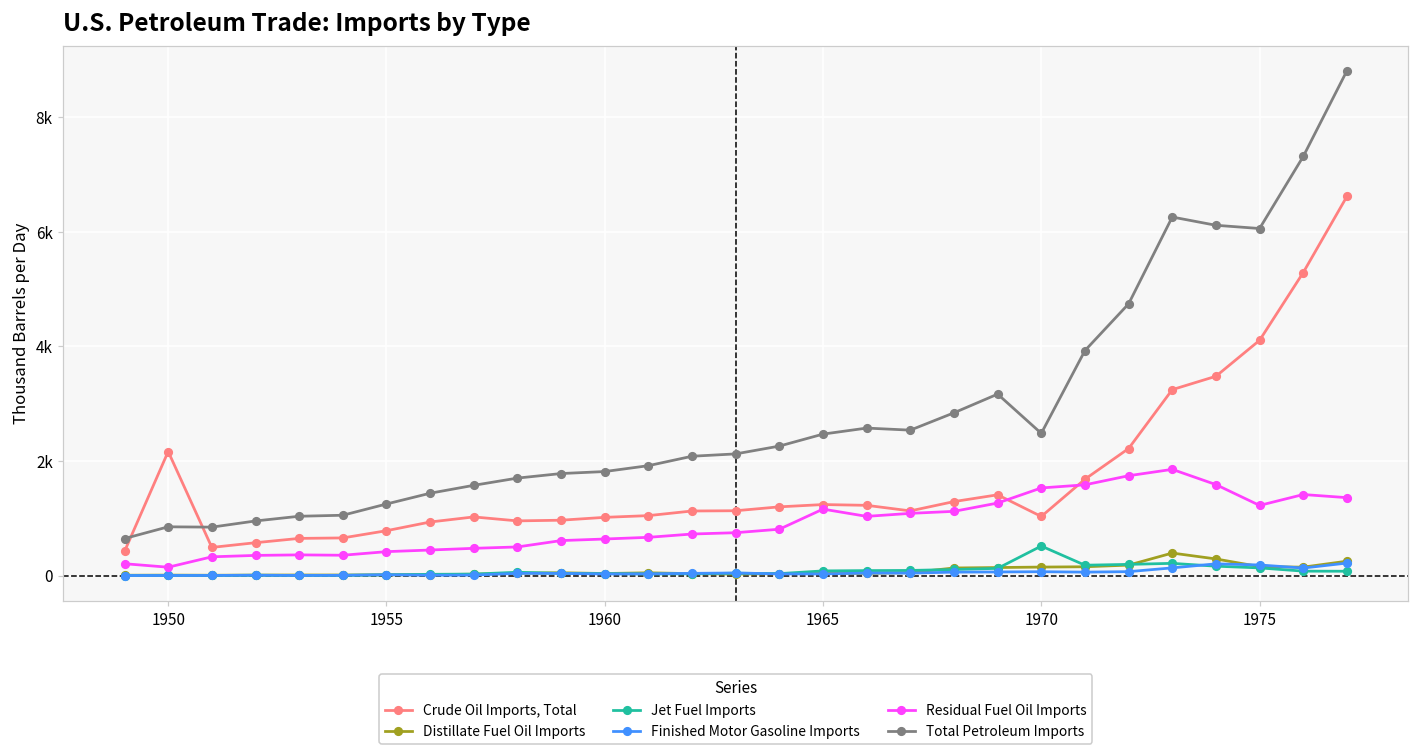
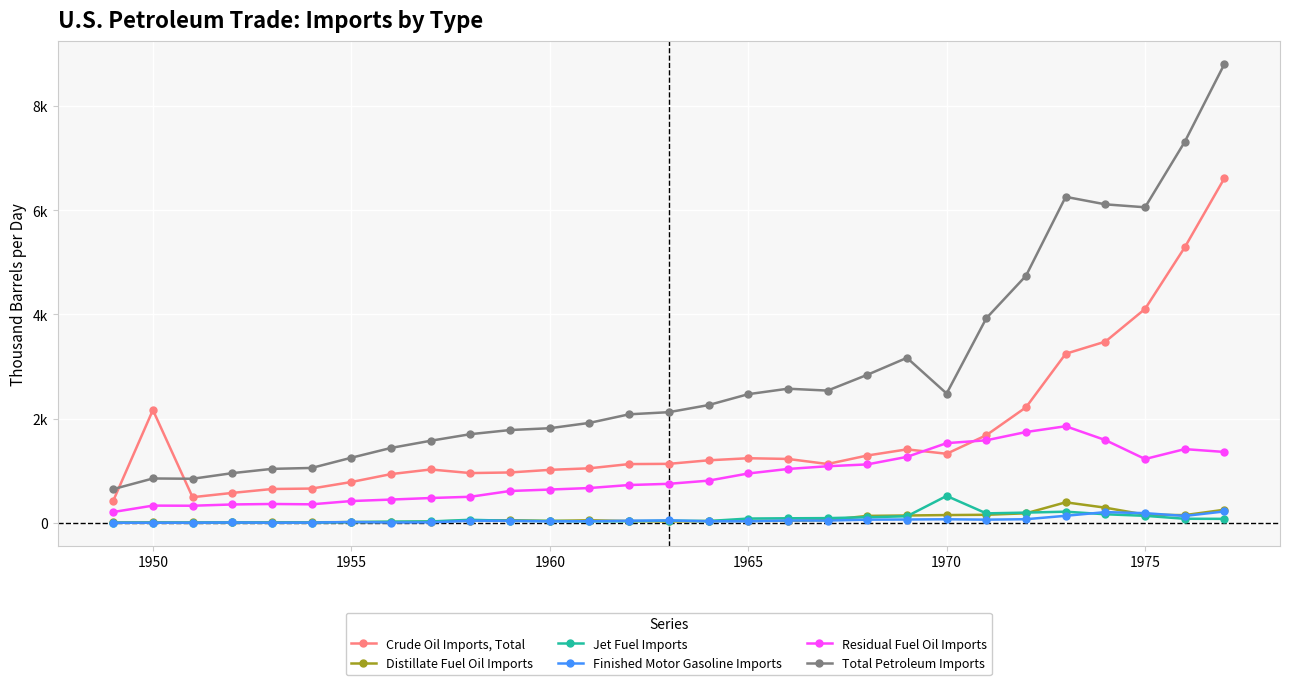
  {
    "Crude Oil Imports, Total": {
      "1950": 2200,
      "1955": 800,
      "1960": 1000,
      "1965": 1200,
-     "1970": 1000,
+     "1970": 1300,
      "1975": 4100
    },
    "Distillate Fuel Oil Imports": {
      "1970": 100
    },
    "Jet Fuel Imports": {
      "1970": 500
    },
    "Finished Motor Gasoline Imports": {
      "1970": 100
    },
    "Residual Fuel Oil Imports": {
-     "1950": 100,
+     "1950": 300,
      "1955": 400,
      "1960": 600,
-     "1965": 1200,
+     "1965": 900,
      "1970": 1500,
      "1975": 1200
    },
    "Total Petroleum Imports": {
      "1950": 900,
      "1955": 1200,
      "1960": 1800,
      "1965": 2500,
      "1970": 2500,
      "1975": 6100
    }
  }
